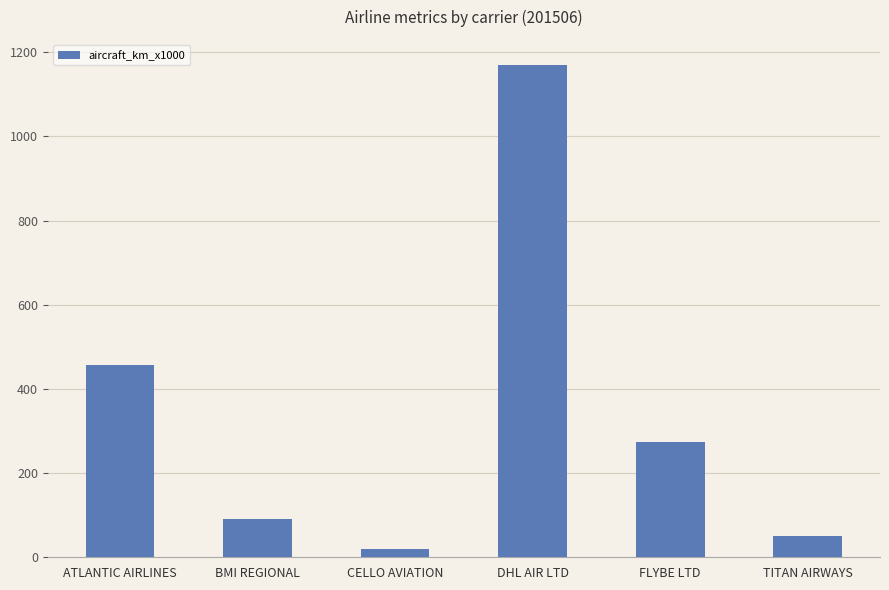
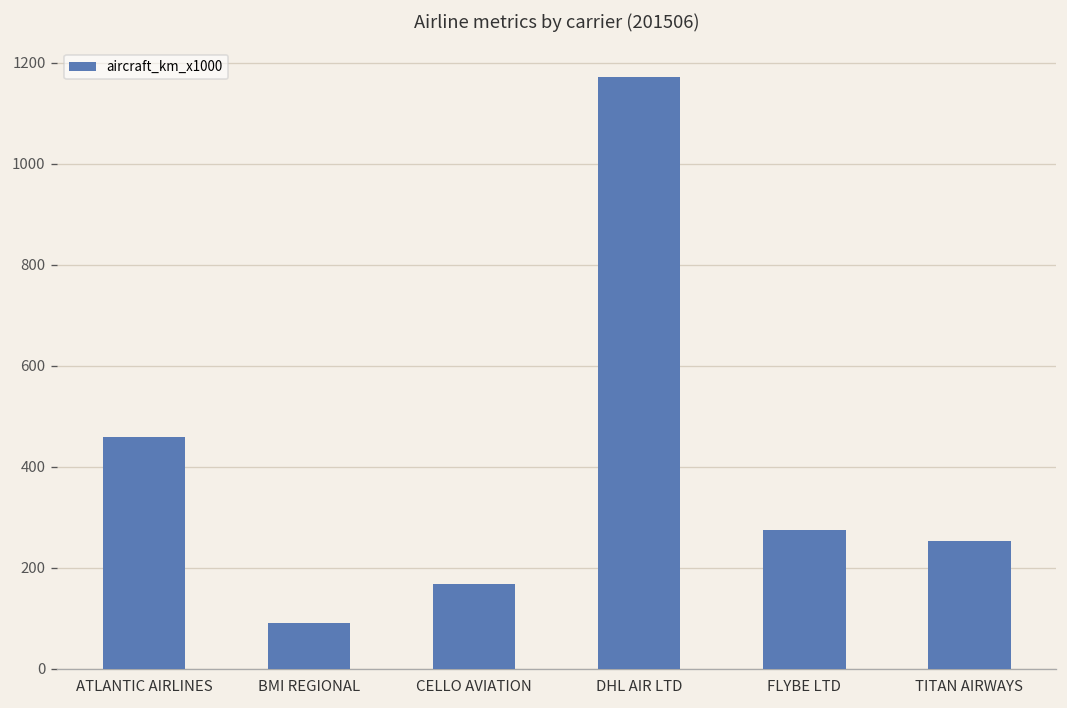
  {
    "ATLANTIC AIRLINES": 460,
    "BMI REGIONAL": 90,
-   "CELLO AVIATION": 20,
+   "CELLO AVIATION": 170,
    "DHL AIR LTD": 1170,
    "FLYBE LTD": 280,
-   "TITAN AIRWAYS": 50
+   "TITAN AIRWAYS": 250
  }
